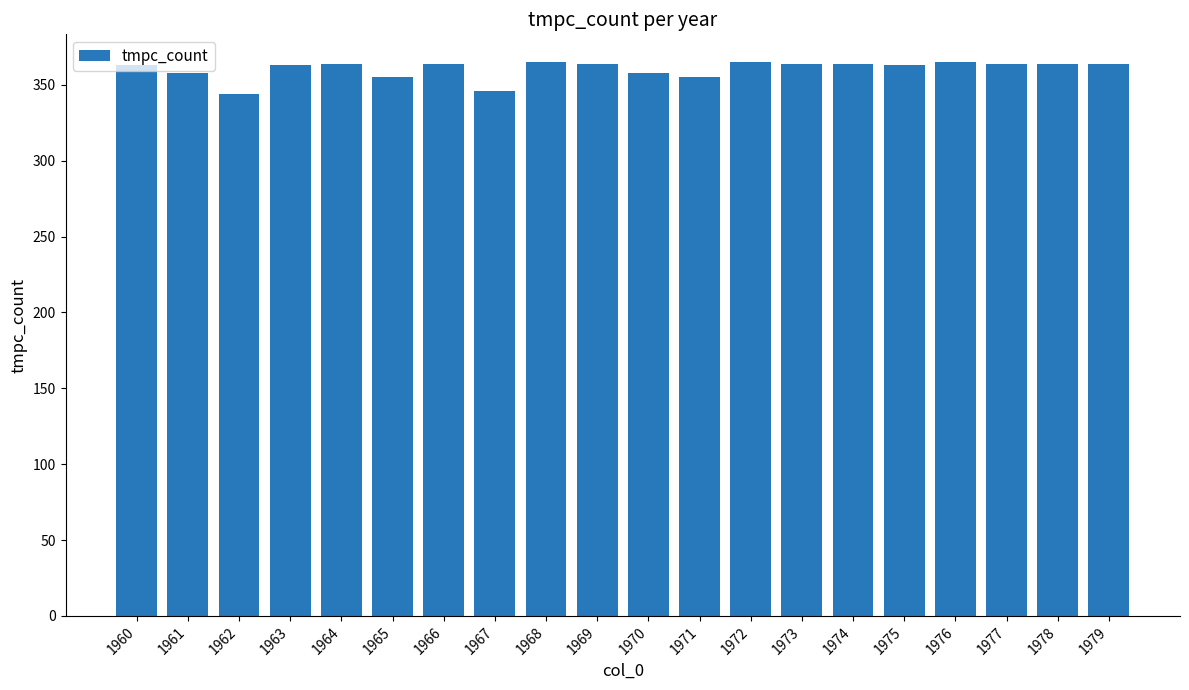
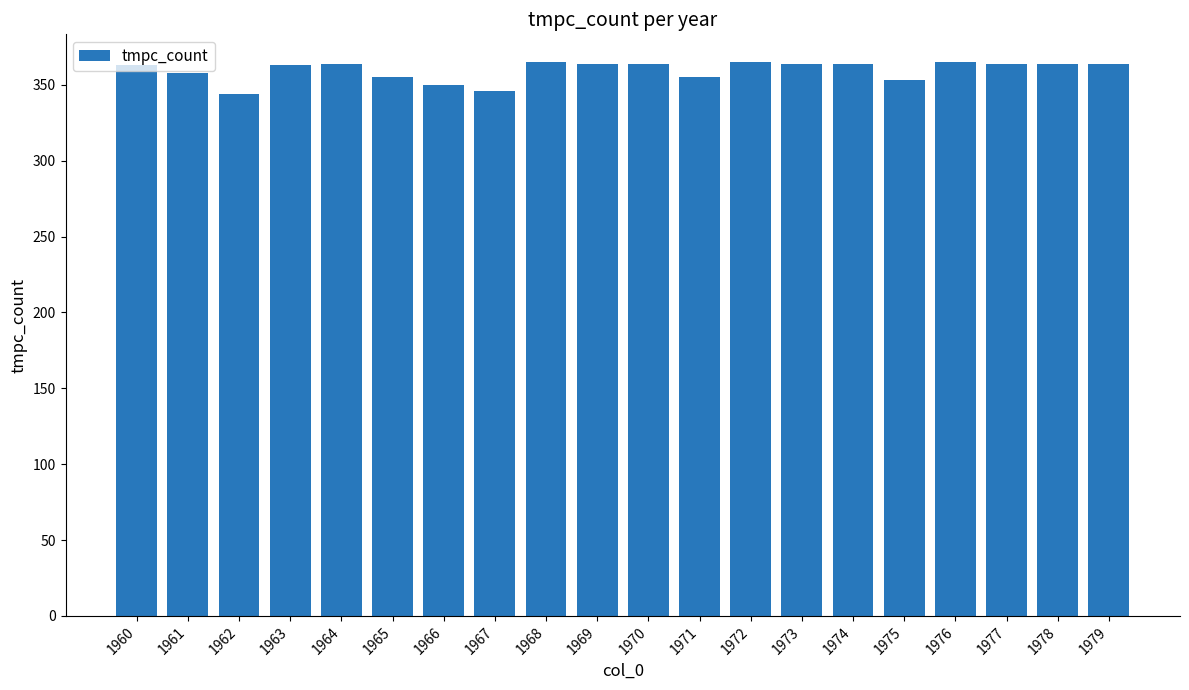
  {
    "1961": 358,
    "1962": 344,
    "1963": 363,
    "1964": 364,
    "1965": 355,
-   "1966": 364,
+   "1966": 350,
    "1967": 346,
    "1968": 365,
    "1969": 364,
-   "1970": 358,
+   "1970": 364,
    "1971": 355,
    "1972": 365,
    "1973": 364,
    "1974": 364,
-   "1975": 363,
+   "1975": 353,
    "1976": 365,
    "1977": 364,
    "1978": 364,
    "1979": 364
  }
